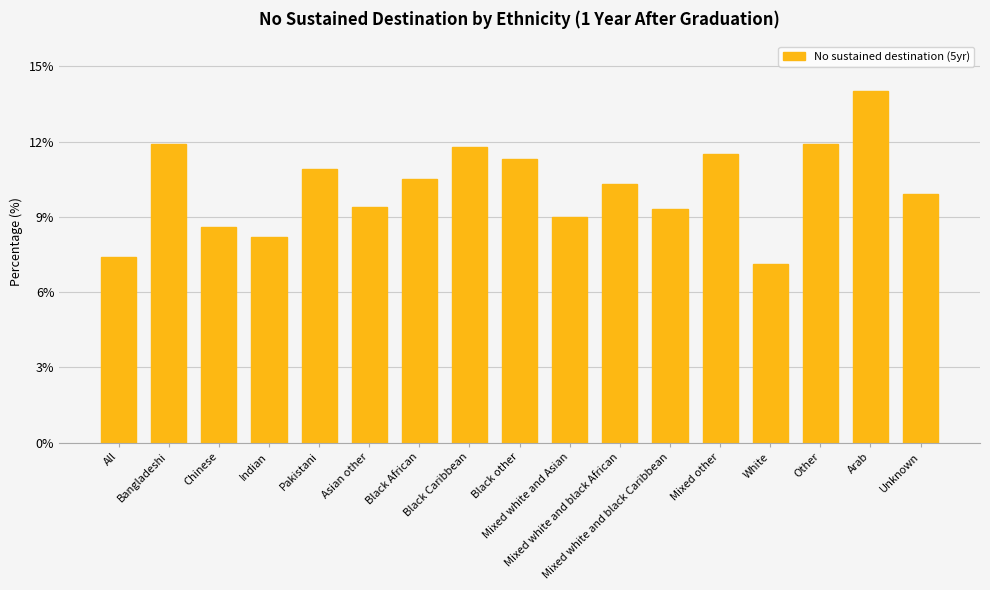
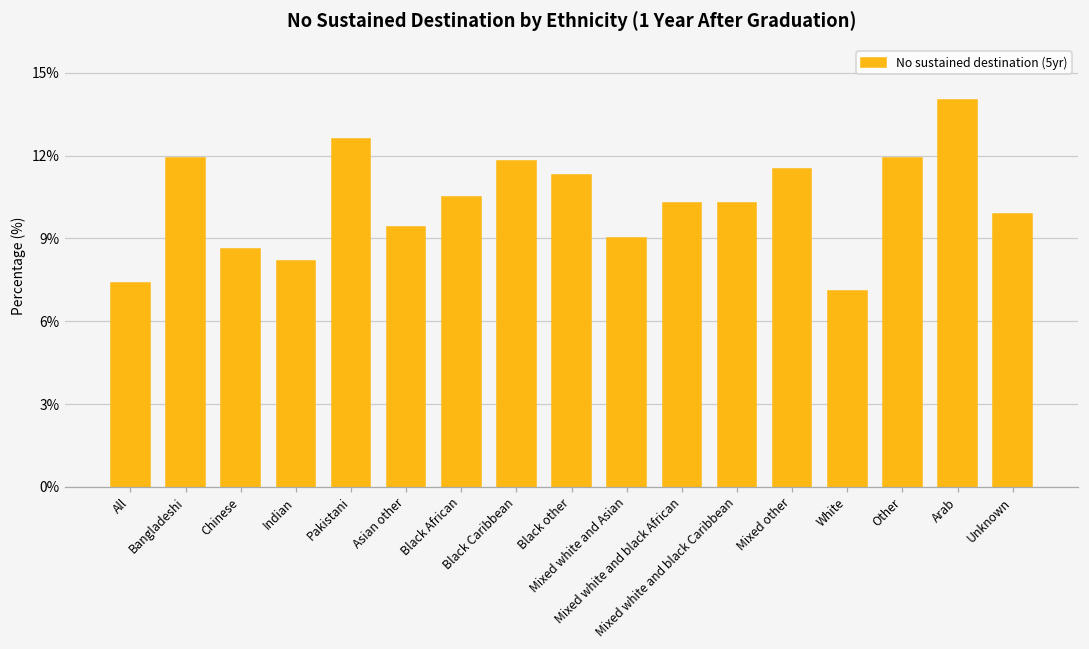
  {
    "All": "7.4%",
    "Bangladeshi": "11.9%",
    "Chinese": "8.6%",
    "Indian": "8.2%",
-   "Pakistani": "10.9%",
+   "Pakistani": "12.6%",
    "Asian other": "9.4%",
    "Black African": "10.5%",
    "Black Caribbean": "11.8%",
    "Black other": "11.3%",
    "Mixed white and Asian": "9.0%",
    "Mixed white and black African": "10.3%",
-   "Mixed white and black Caribbean": "9.3%",
+   "Mixed white and black Caribbean": "10.3%",
    "Mixed other": "11.5%",
    "White": "7.1%",
    "Other": "11.9%",
    "Arab": "14.0%",
    "Unknown": "9.9%"
  }
